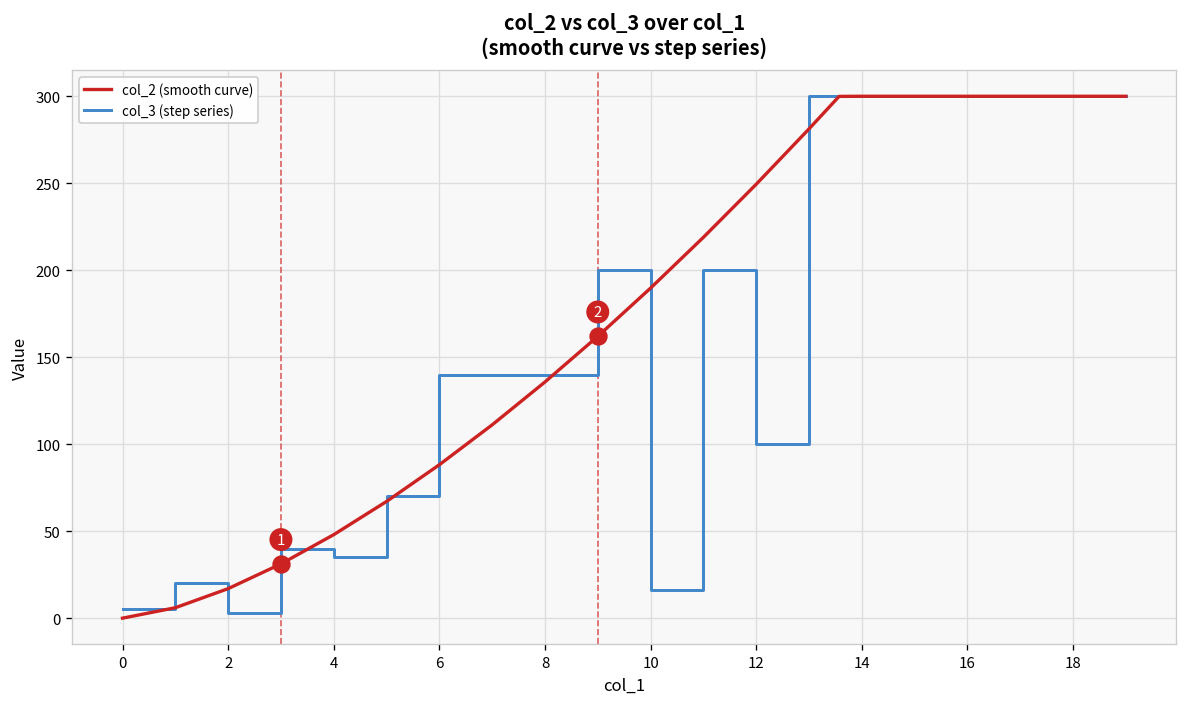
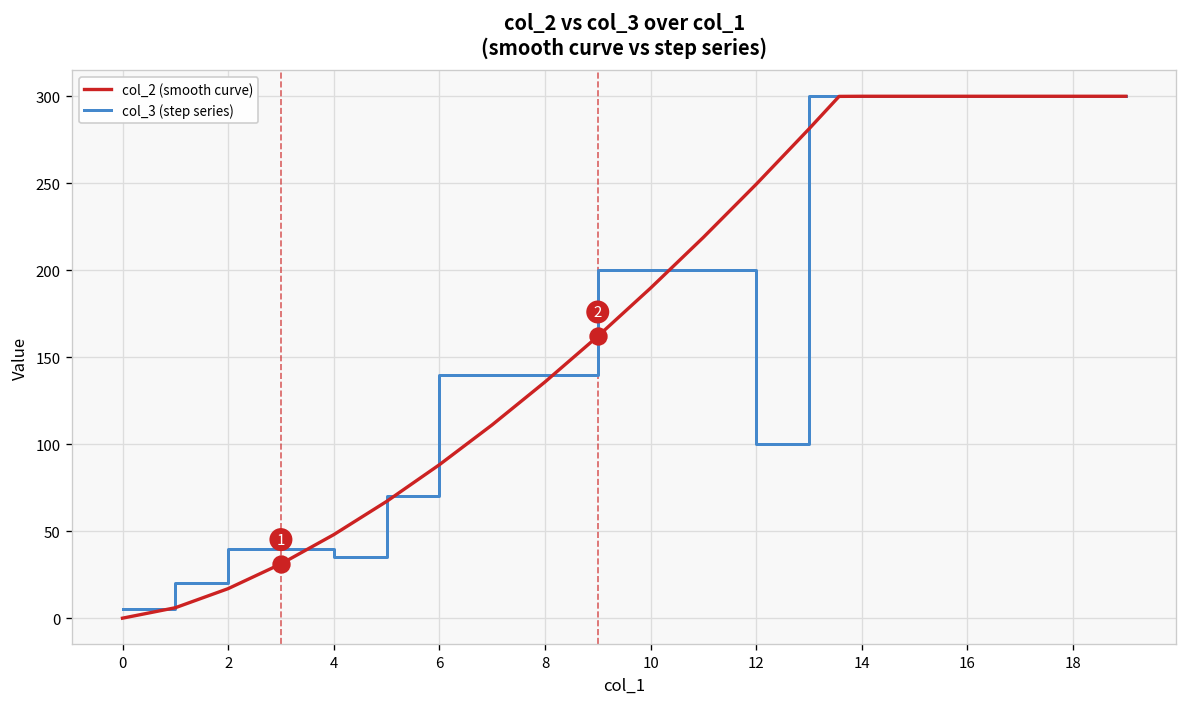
  {
    "col_3 (step series)": {
      "0": 5,
-     "2": 3,
+     "2": 40,
      "4": 35,
      "6": 140,
      "8": 140,
-     "10": 16,
+     "10": 200,
      "12": 100
    }
  }
